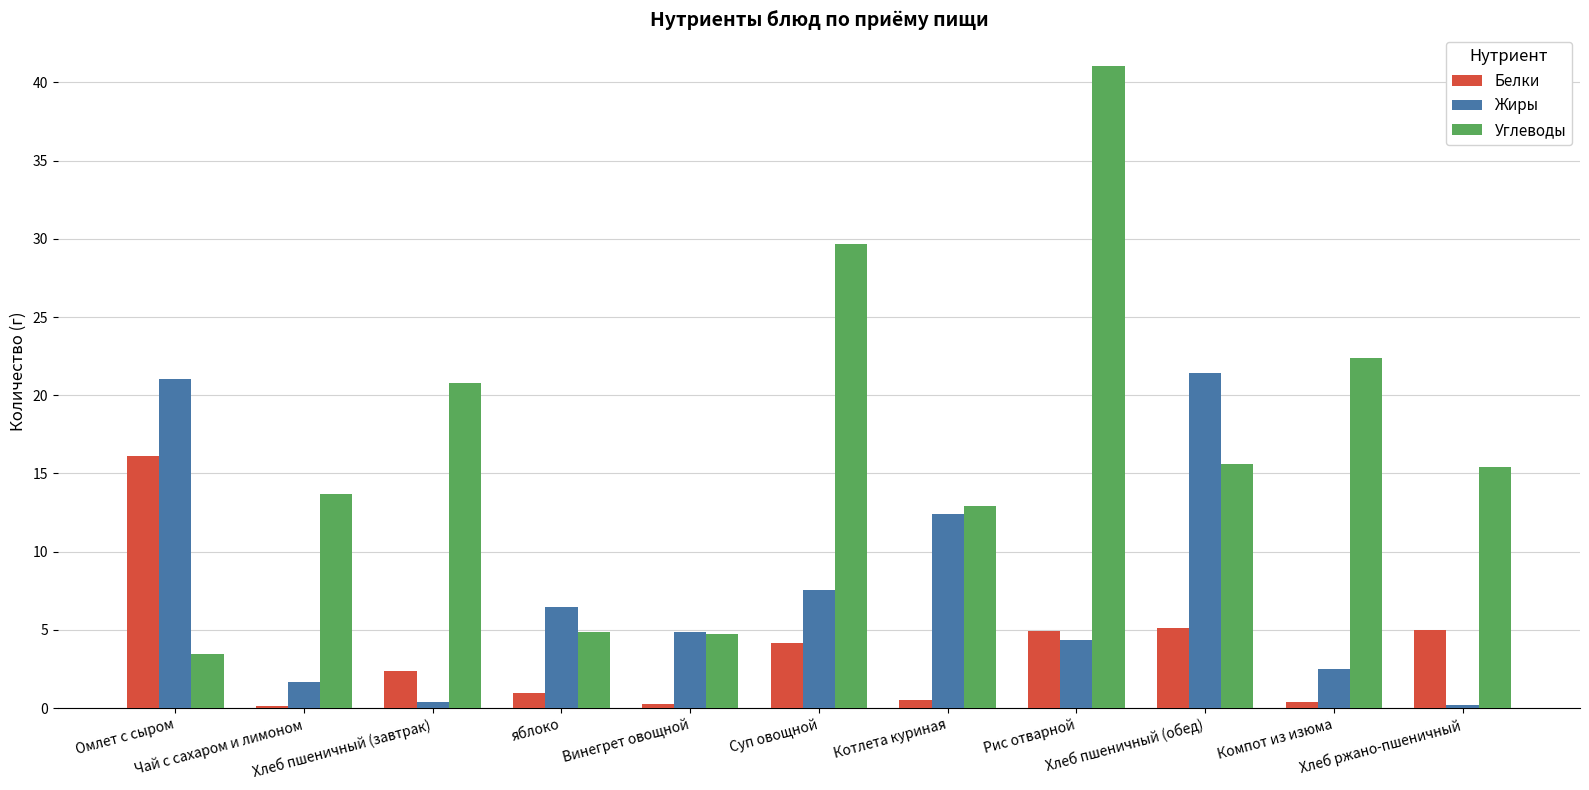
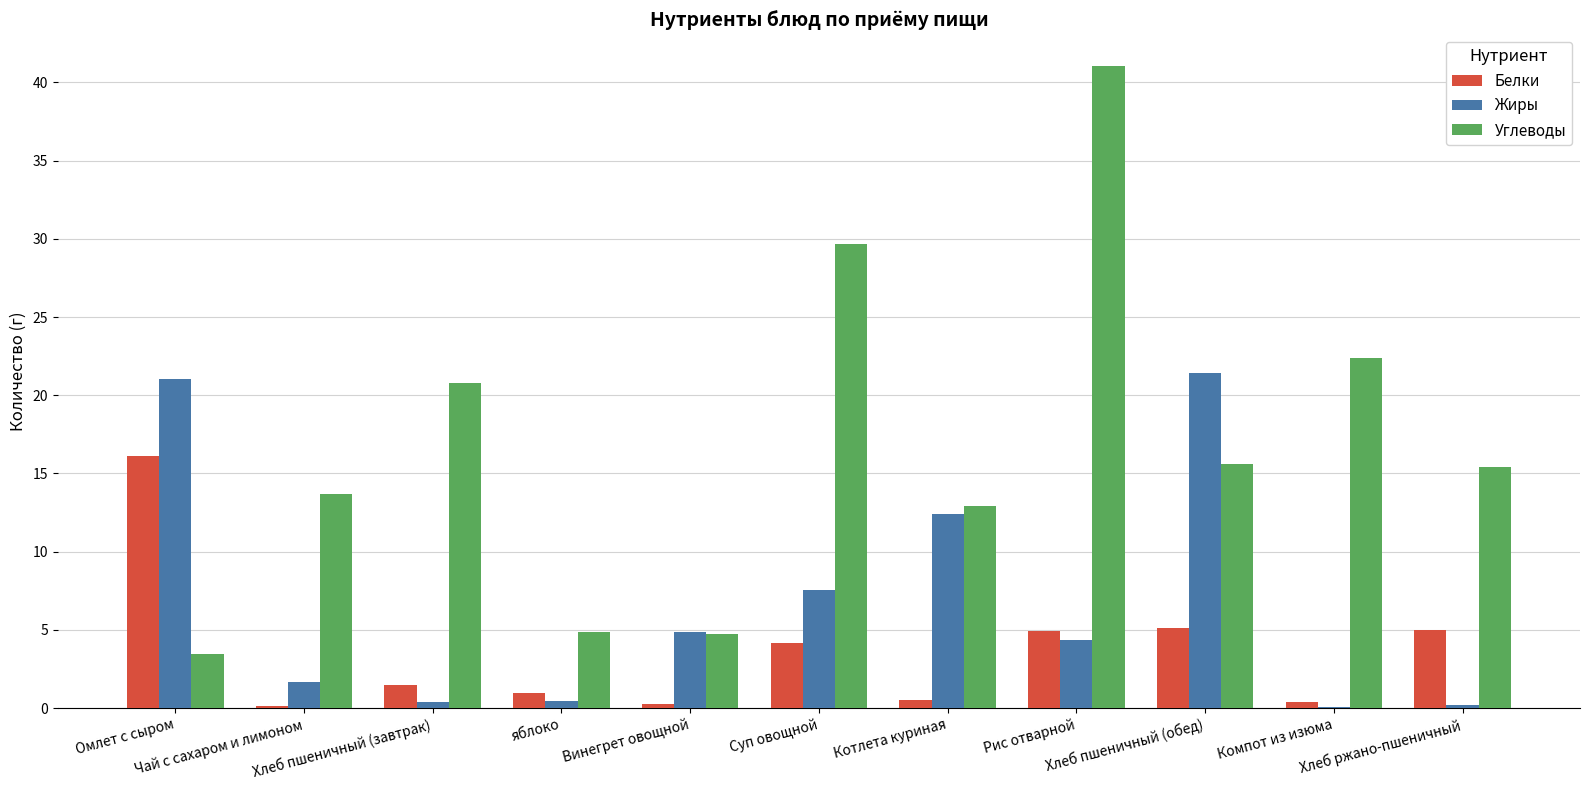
  {
    "Белки": {
      "Омлет с сыром": 16.1,
-     "Хлеб пшеничный (завтрак)": 2.4,
+     "Хлеб пшеничный (завтрак)": 1.5,
      "яблоко": 1.0,
      "Винегрет овощной": 0.3,
      "Суп овощной": 4.1,
      "Котлета куриная": 0.5,
      "Рис отварной": 4.9,
      "Хлеб пшеничный (обед)": 5.1,
      "Компот из изюма": 0.4,
      "Хлеб ржано-пшеничный": 5.0
    },
    "Жиры": {
      "Омлет с сыром": 21.0,
      "Чай с сахаром и лимоном": 1.7,
      "Хлеб пшеничный (завтрак)": 0.4,
-     "яблоко": 6.4,
+     "яблоко": 0.5,
      "Винегрет овощной": 4.9,
      "Суп овощной": 7.6,
      "Котлета куриная": 12.4,
      "Рис отварной": 4.3,
      "Хлеб пшеничный (обед)": 21.4,
-     "Компот из изюма": 2.5,
+     "Компот из изюма": 0.1,
      "Хлеб ржано-пшеничный": 0.2
    },
    "Углеводы": {
      "Омлет с сыром": 3.5,
      "Чай с сахаром и лимоном": 13.7,
      "Хлеб пшеничный (завтрак)": 20.8,
      "яблоко": 4.9,
      "Винегрет овощной": 4.7,
      "Суп овощной": 29.7,
      "Котлета куриная": 12.9,
      "Рис отварной": 41.0,
      "Хлеб пшеничный (обед)": 15.6,
      "Компот из изюма": 22.4,
      "Хлеб ржано-пшеничный": 15.4
    }
  }
